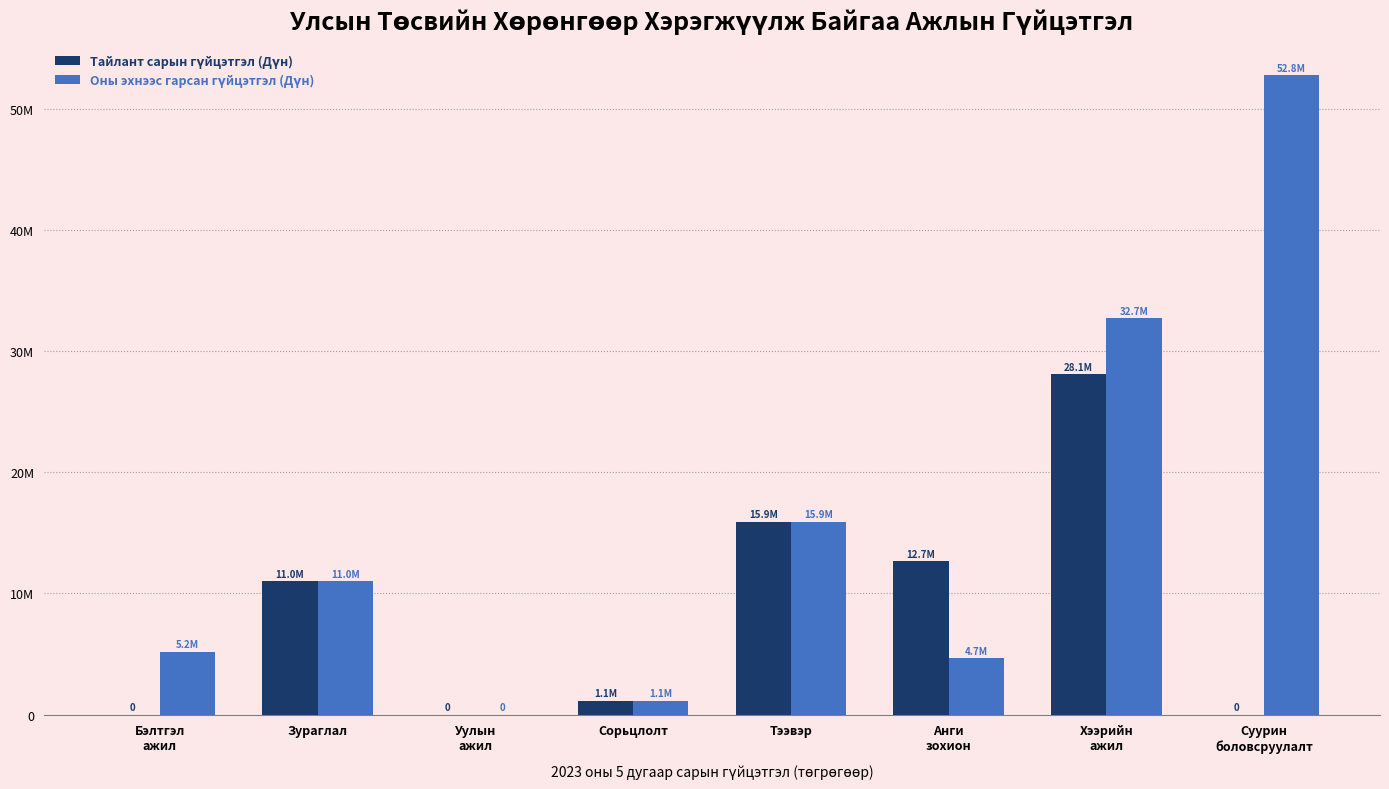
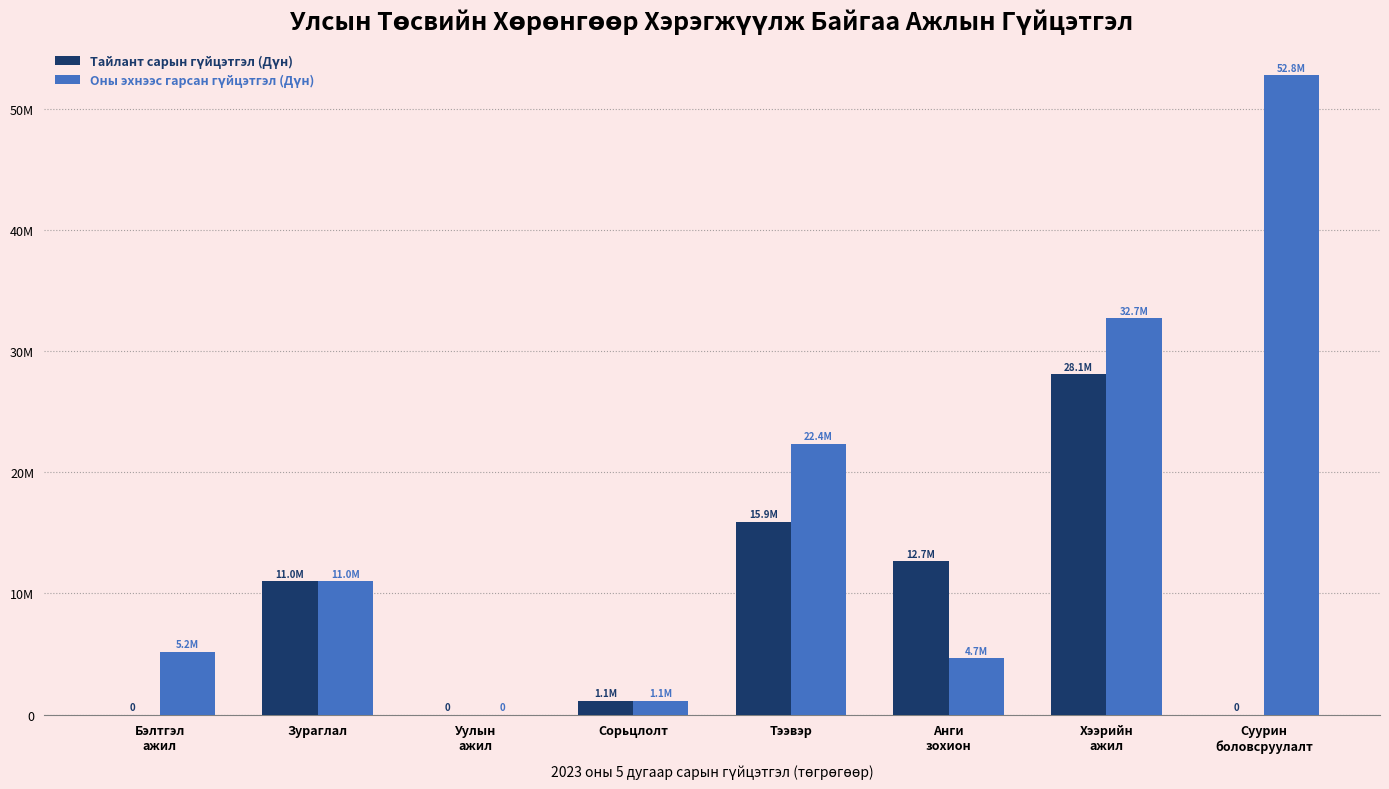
  {
    "Тайлант сарын гүйцэтгэл (Дүн)": {
      "Бэлтгэл ажил": "0",
      "Зураглал": "11.0M",
      "Уулын ажил": "0",
      "Сорьцлолт": "1.1M",
      "Тээвэр": "15.9M",
      "Анги зохион": "12.7M",
      "Хээрийн ажил": "28.1M",
      "Суурин боловсруулалт": "0"
    },
    "Оны эхнээс гарсан гүйцэтгэл (Дүн)": {
      "Бэлтгэл ажил": "5.2M",
      "Зураглал": "11.0M",
      "Уулын ажил": "0",
      "Сорьцлолт": "1.1M",
-     "Тээвэр": "15.9M",
+     "Тээвэр": "22.4M",
      "Анги зохион": "4.7M",
      "Хээрийн ажил": "32.7M",
      "Суурин боловсруулалт": "52.8M"
    }
  }
